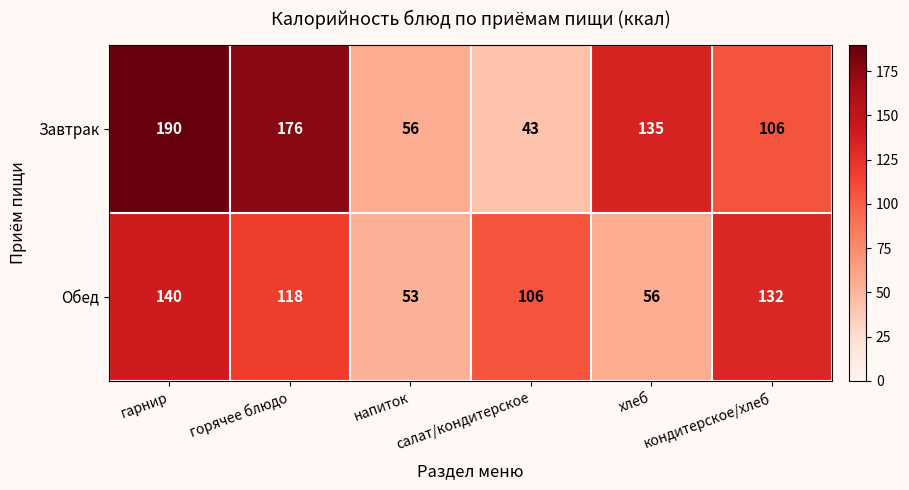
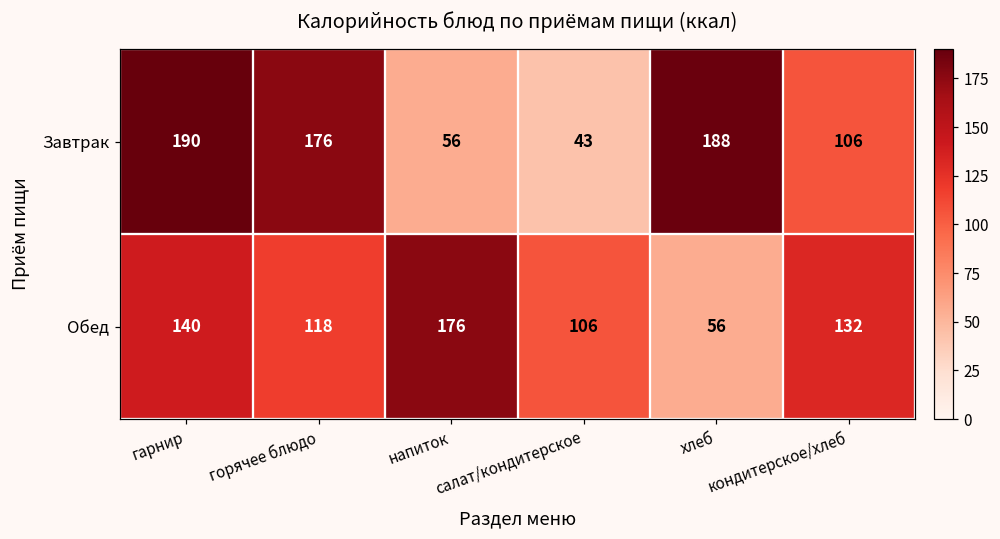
  {
    "Завтрак": {
      "гарнир": 190,
      "горячее блюдо": 176,
      "напиток": 56,
      "салат/кондитерское": 43,
-     "хлеб": 135,
+     "хлеб": 188,
      "кондитерское/хлеб": 106
    },
    "Обед": {
      "гарнир": 140,
      "горячее блюдо": 118,
-     "напиток": 53,
+     "напиток": 176,
      "салат/кондитерское": 106,
      "хлеб": 56,
      "кондитерское/хлеб": 132
    }
  }
